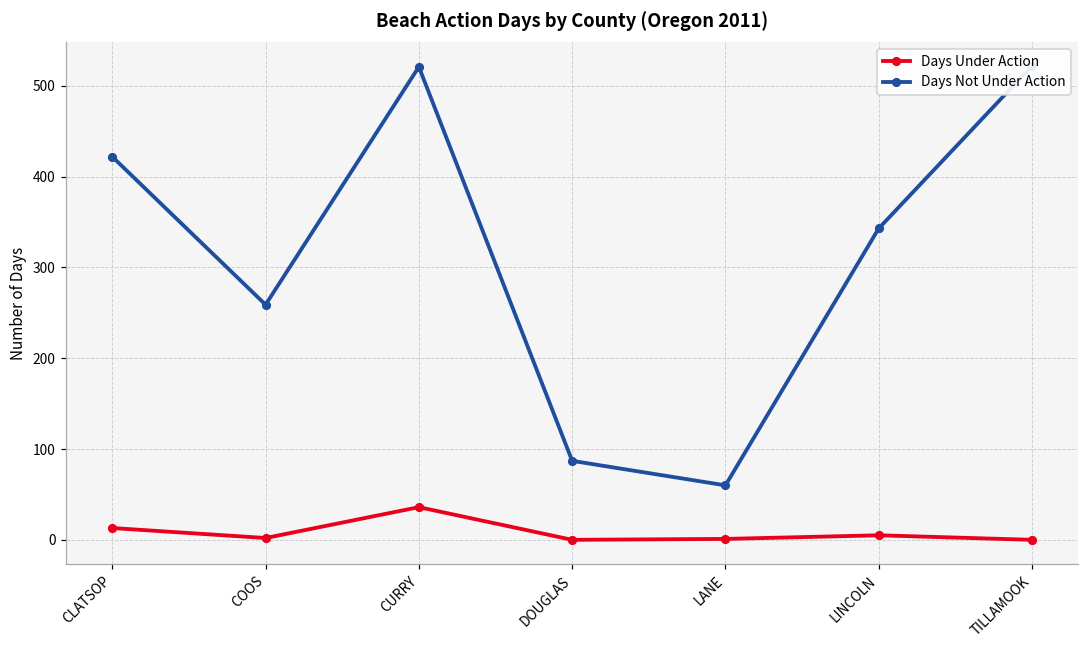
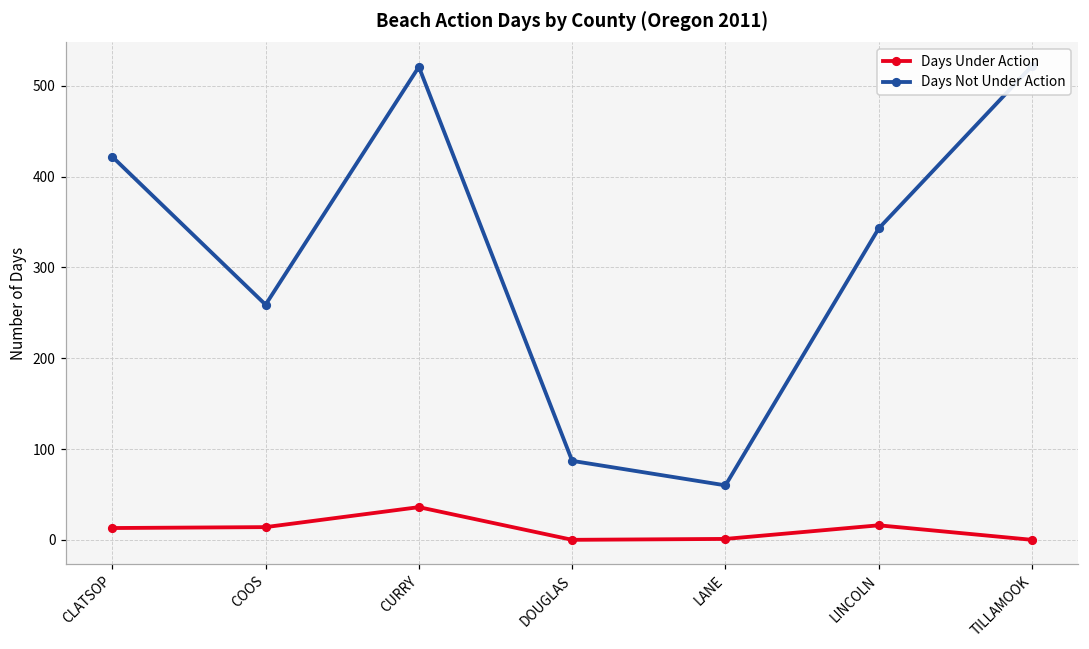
  {
    "Days Under Action": {
      "CLATSOP": 10,
-     "COOS": 0,
+     "COOS": 10,
      "CURRY": 40,
      "DOUGLAS": 0,
      "LANE": 0,
-     "LINCOLN": 10,
+     "LINCOLN": 20,
      "TILLAMOOK": 0
    },
    "Days Not Under Action": {
      "CLATSOP": 420,
      "COOS": 260,
      "CURRY": 520,
      "DOUGLAS": 90,
      "LANE": 60,
      "LINCOLN": 340
    }
  }
